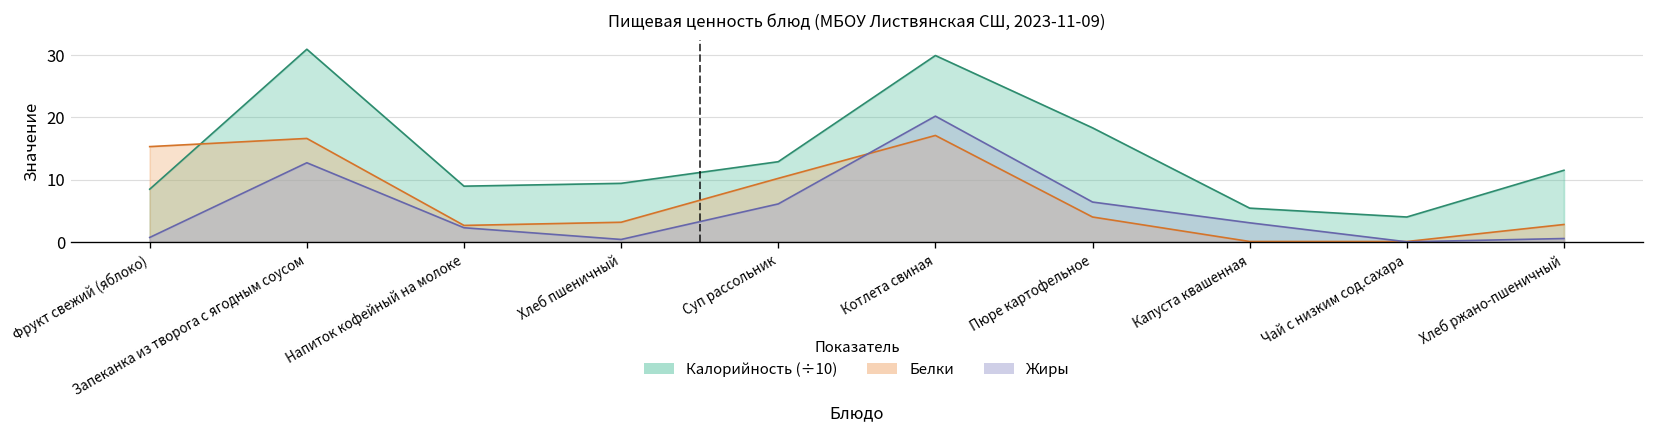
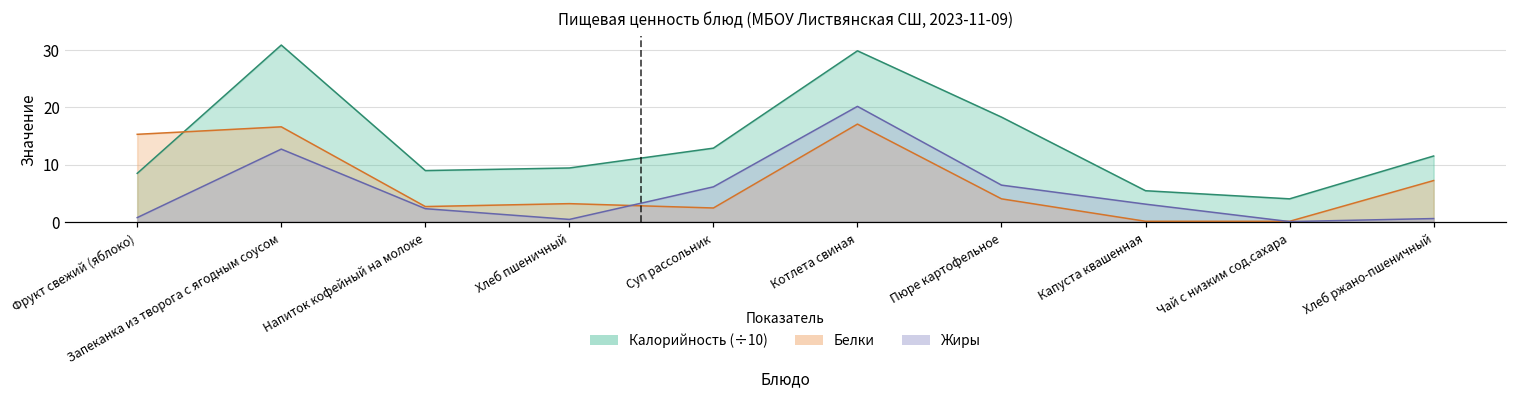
  {
    "Белки": {
      "Фрукт свежий (яблоко)": 15,
      "Запеканка из творога с ягодным соусом": 17,
      "Хлеб пшеничный": 3,
-     "Суп рассольник": 10,
+     "Суп рассольник": 2,
      "Котлета свиная": 17,
      "Пюре картофельное": 4,
      "Капуста квашенная": 0,
-     "Хлеб ржано-пшеничный": 3
+     "Хлеб ржано-пшеничный": 7
    }
  }
